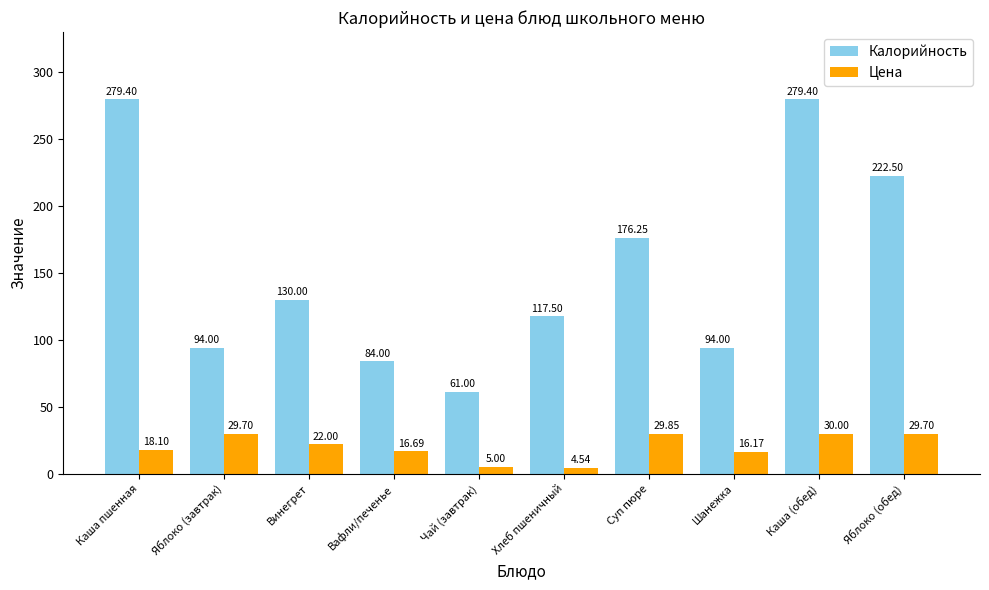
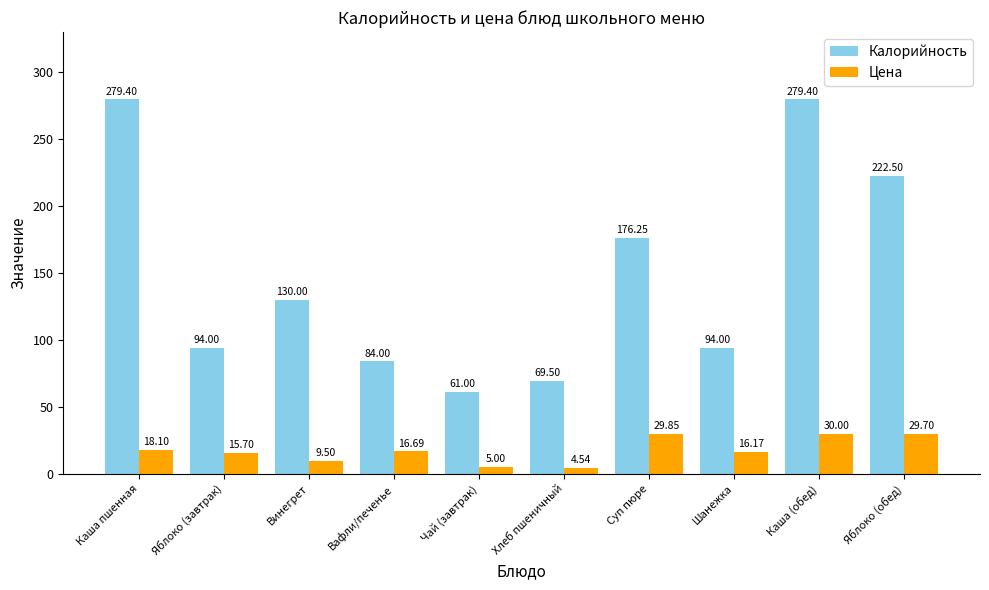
  {
    "Калорийность": {
      "Каша пшенная": 279.40,
      "Яблоко (завтрак)": 94.00,
      "Винегрет": 130.00,
      "Вафли/печенье": 84.00,
      "Чай (завтрак)": 61.00,
-     "Хлеб пшеничный": 117.50,
+     "Хлеб пшеничный": 69.50,
      "Суп пюре": 176.25,
      "Шанежка": 94.00,
      "Каша (обед)": 279.40,
      "Яблоко (обед)": 222.50
    },
    "Цена": {
      "Каша пшенная": 18.10,
-     "Яблоко (завтрак)": 29.70,
-     "Винегрет": 22.00,
+     "Яблоко (завтрак)": 15.70,
+     "Винегрет": 9.50,
      "Вафли/печенье": 16.69,
      "Чай (завтрак)": 5.00,
      "Хлеб пшеничный": 4.54,
      "Суп пюре": 29.85,
      "Шанежка": 16.17,
      "Каша (обед)": 30.00,
      "Яблоко (обед)": 29.70
    }
  }
